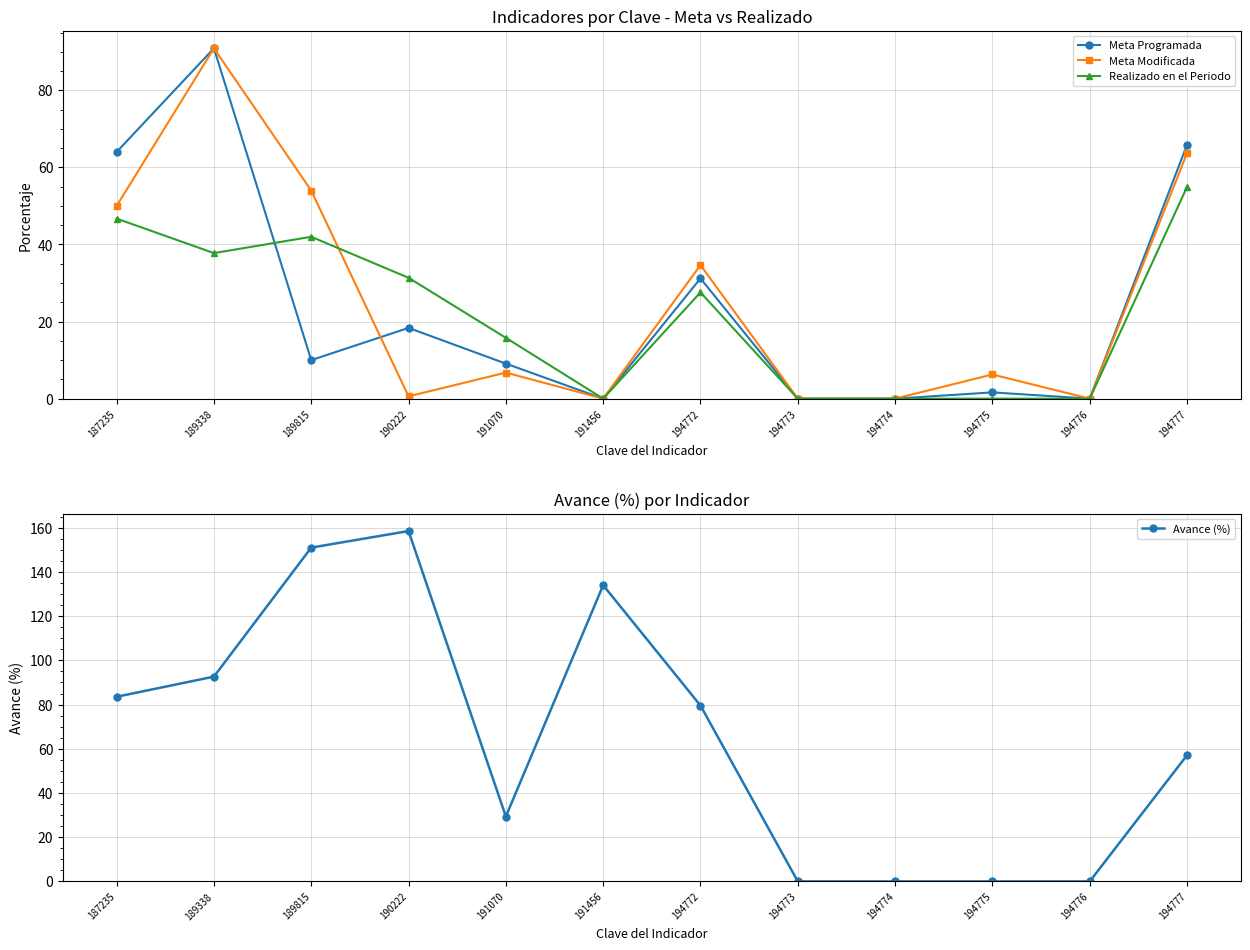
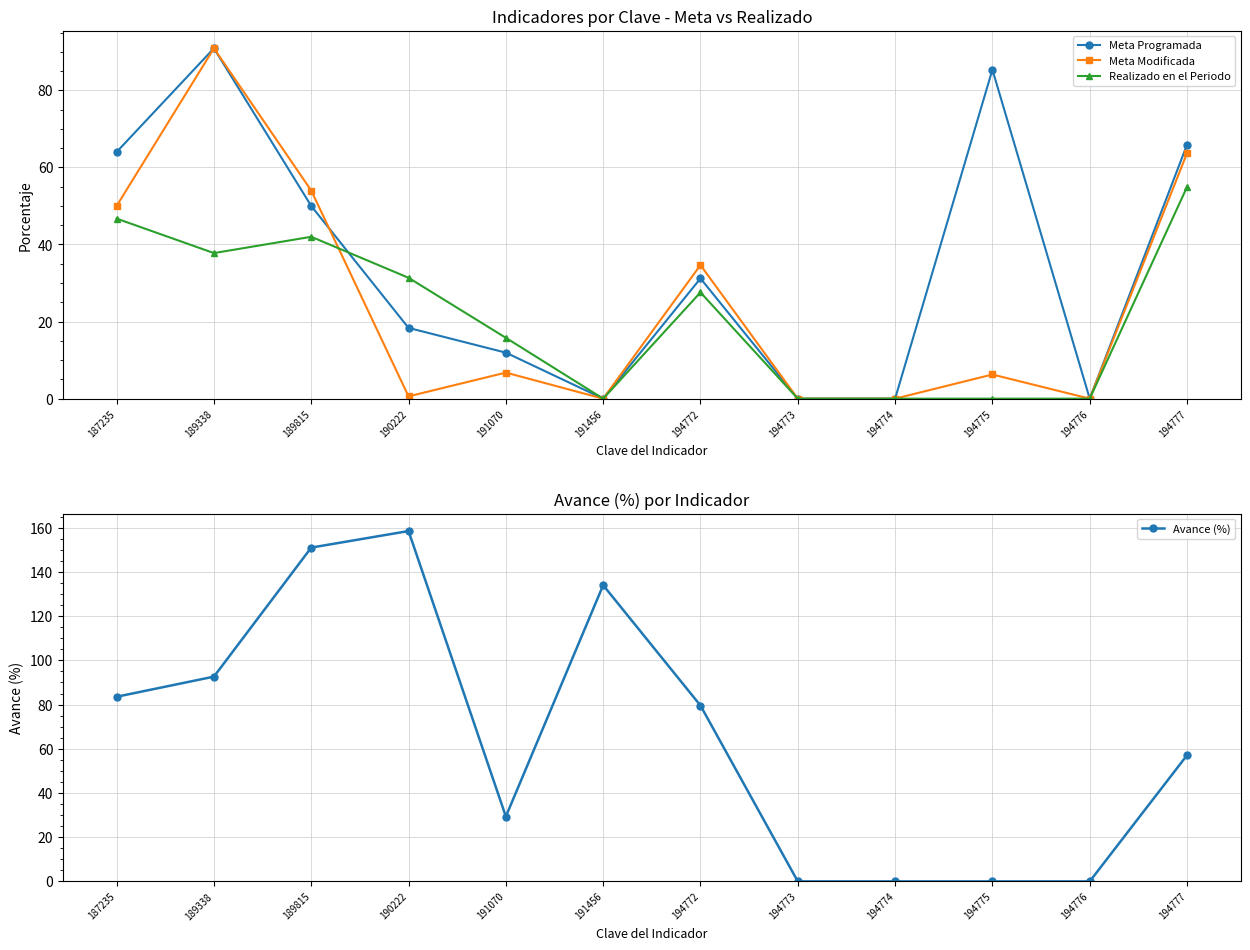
  {
    "Indicadores por Clave - Meta vs Realizado": {
      "Meta Programada": {
        "187235": 64,
-       "189815": 10,
+       "189815": 50,
        "190222": 18,
-       "191070": 9,
+       "191070": 12,
        "194772": 31,
-       "194775": 2,
+       "194775": 85,
        "194777": 66
      },
      "Meta Modificada": {
        "187235": 50,
        "189815": 54,
        "190222": 1,
        "191070": 7,
        "194772": 35,
        "194775": 6,
        "194777": 64
      },
      "Realizado en el Periodo": {
        "187235": 47,
        "189338": 38,
        "189815": 42,
        "190222": 31,
        "191070": 16,
        "194772": 28,
        "194775": 0,
        "194777": 55
      }
    },
    "Avance (%) por Indicador": {
      "187235": 84,
      "189338": 93,
      "189815": 151,
      "190222": 158,
      "191070": 29,
      "191456": 134,
      "194772": 80,
      "194773": 0,
      "194774": 0,
      "194775": 0,
      "194776": 0,
      "194777": 57
    }
  }
